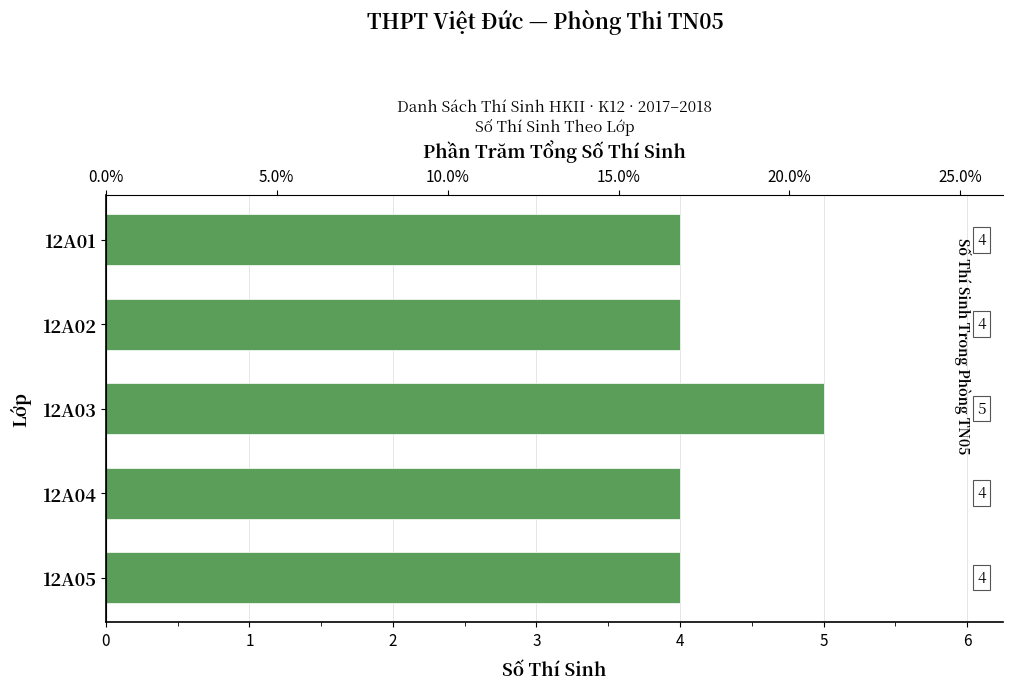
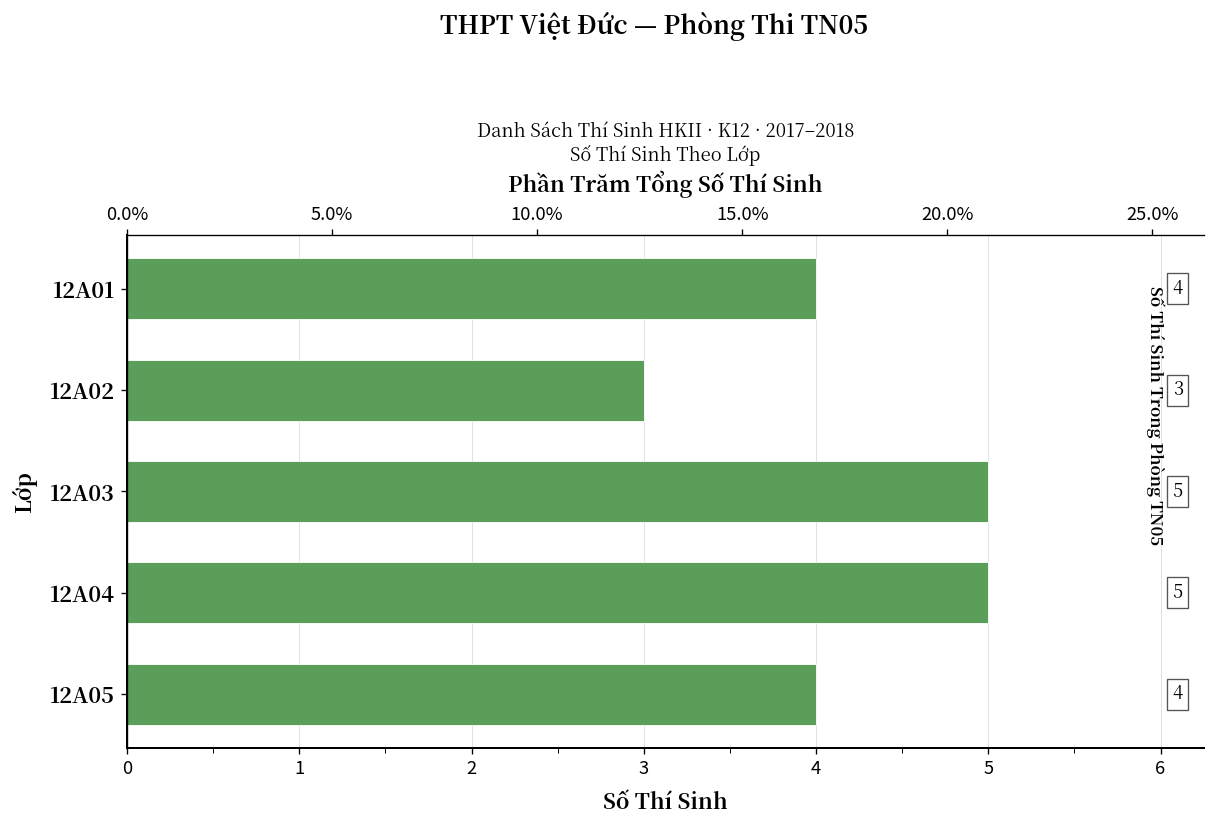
  {
-   "12A02": 4,
-   "12A04": 4
+   "12A02": 3,
+   "12A04": 5
  }
